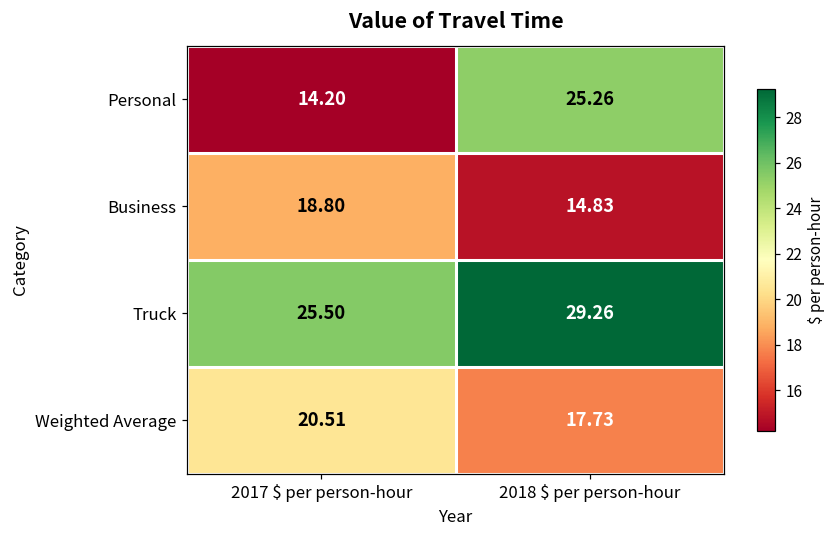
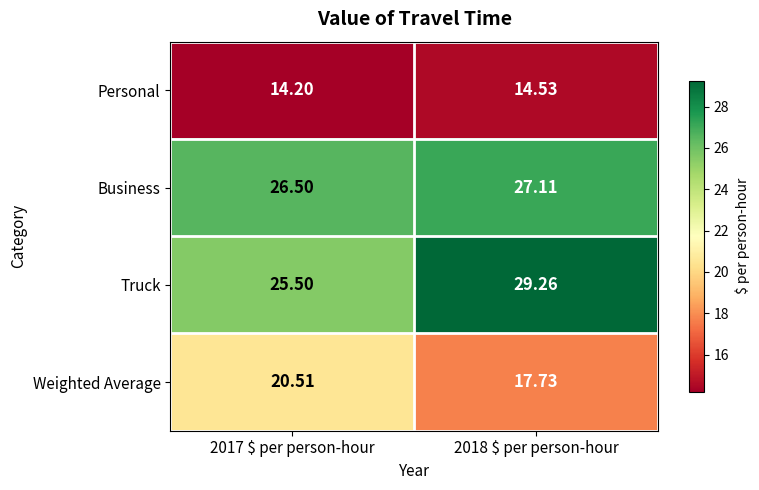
  {
    "Personal": {
      "2017 $ per person-hour": 14.20,
-     "2018 $ per person-hour": 25.26
+     "2018 $ per person-hour": 14.53
    },
    "Business": {
-     "2017 $ per person-hour": 18.80,
-     "2018 $ per person-hour": 14.83
+     "2017 $ per person-hour": 26.50,
+     "2018 $ per person-hour": 27.11
    },
    "Truck": {
      "2017 $ per person-hour": 25.50,
      "2018 $ per person-hour": 29.26
    },
    "Weighted Average": {
      "2017 $ per person-hour": 20.51,
      "2018 $ per person-hour": 17.73
    }
  }
